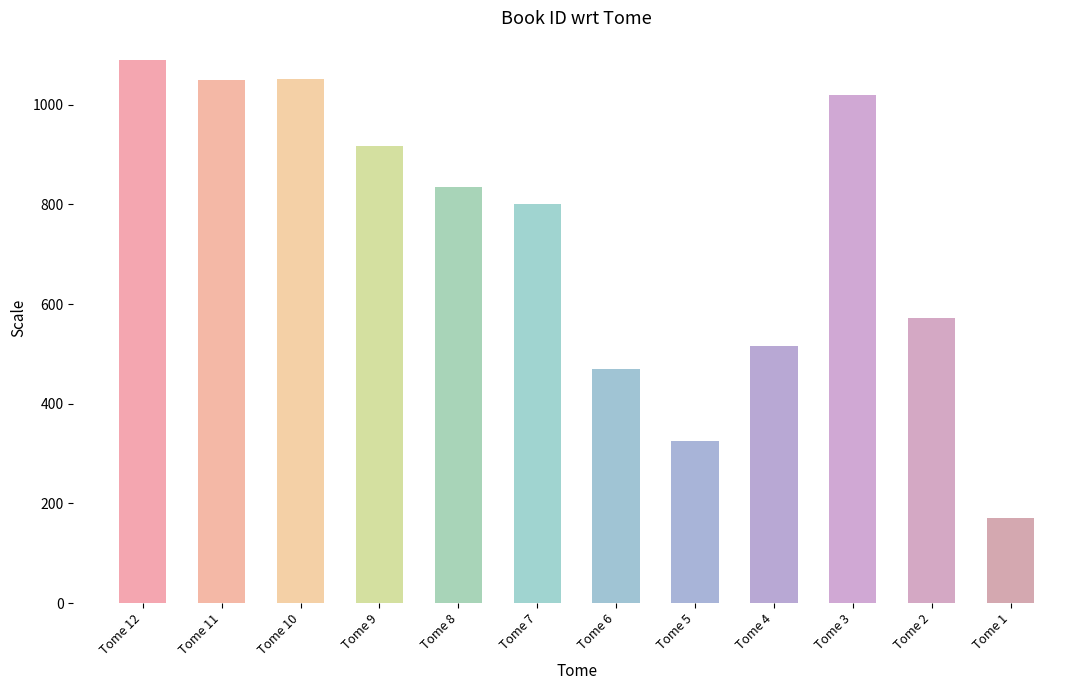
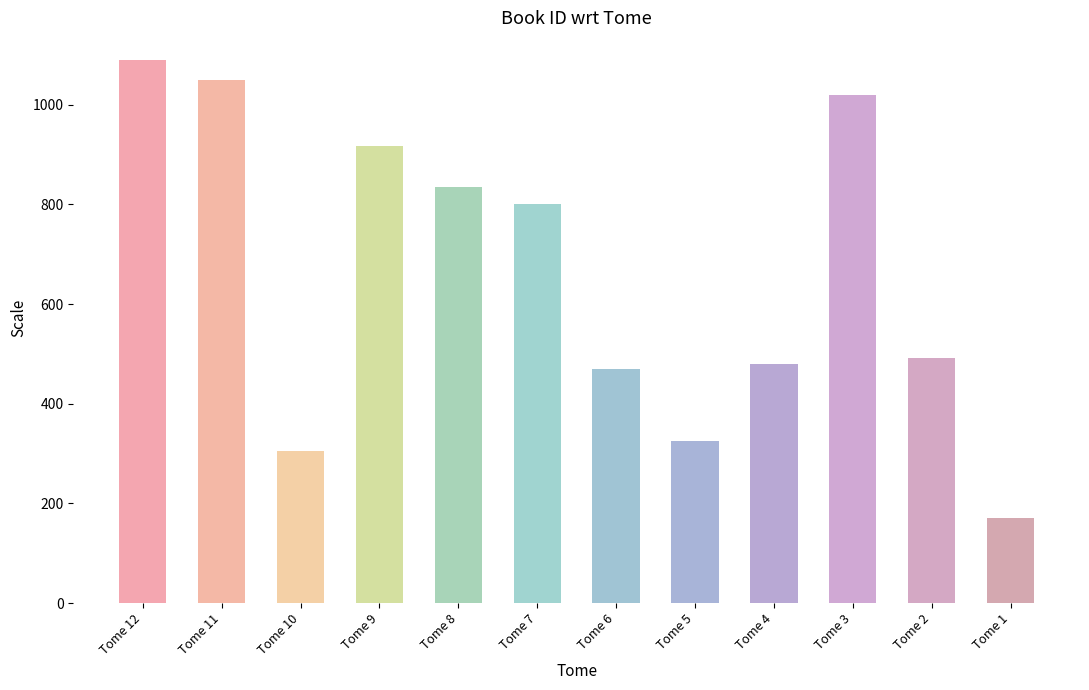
  {
    "Tome 12": 1090,
    "Tome 11": 1050,
-   "Tome 10": 1050,
+   "Tome 10": 310,
    "Tome 9": 920,
    "Tome 8": 840,
    "Tome 7": 800,
    "Tome 6": 470,
    "Tome 5": 330,
-   "Tome 4": 520,
+   "Tome 4": 480,
    "Tome 3": 1020,
-   "Tome 2": 570,
+   "Tome 2": 490,
    "Tome 1": 170
  }
